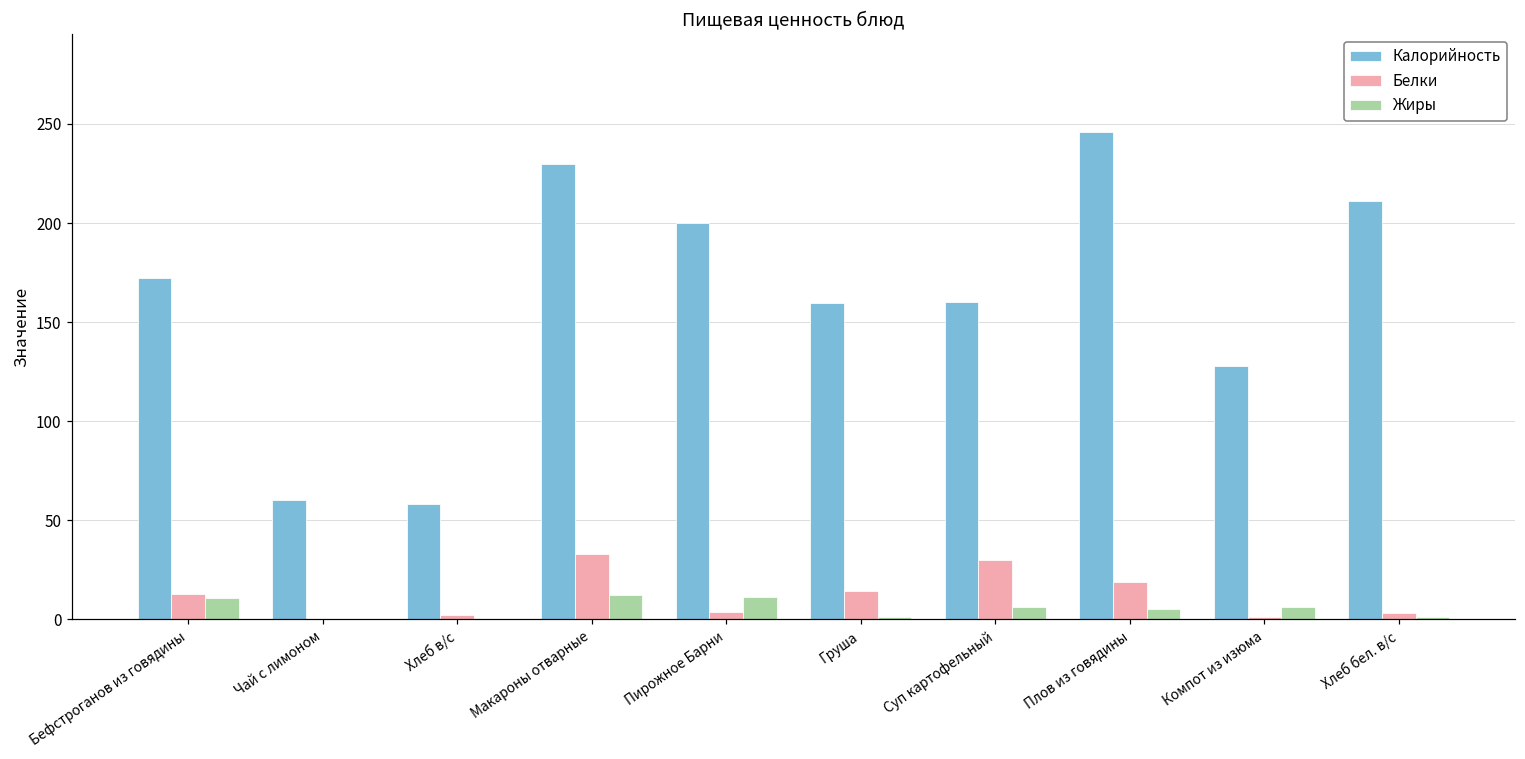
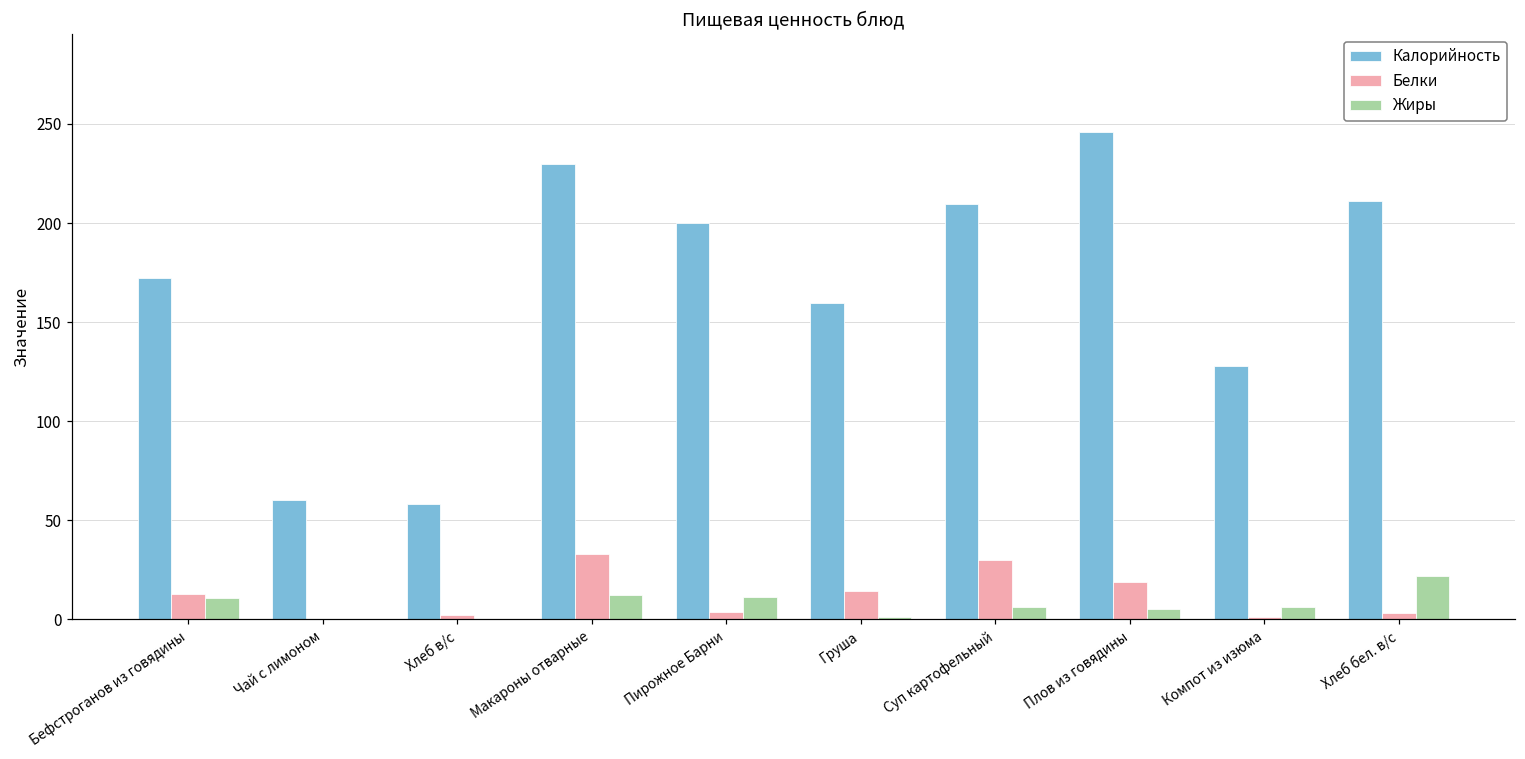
  {
    "Калорийность": {
      "Бефстроганов из говядины": 173,
      "Чай с лимоном": 60,
      "Хлеб в/с": 58,
      "Макароны отварные": 230,
      "Пирожное Барни": 200,
      "Груша": 159,
-     "Суп картофельный": 160,
+     "Суп картофельный": 209,
      "Плов из говядины": 246,
      "Компот из изюма": 128,
      "Хлеб бел. в/с": 211
    },
    "Белки": {
      "Бефстроганов из говядины": 13,
      "Чай с лимоном": 0,
      "Хлеб в/с": 2,
      "Макароны отварные": 33,
      "Пирожное Барни": 4,
      "Груша": 14,
      "Суп картофельный": 30,
      "Плов из говядины": 19,
      "Хлеб бел. в/с": 3
    },
    "Жиры": {
      "Бефстроганов из говядины": 11,
      "Чай с лимоном": 0,
      "Хлеб в/с": 0,
      "Макароны отварные": 12,
      "Пирожное Барни": 11,
      "Суп картофельный": 6,
      "Плов из говядины": 5,
      "Компот из изюма": 6,
-     "Хлеб бел. в/с": 1
+     "Хлеб бел. в/с": 22
    }
  }
